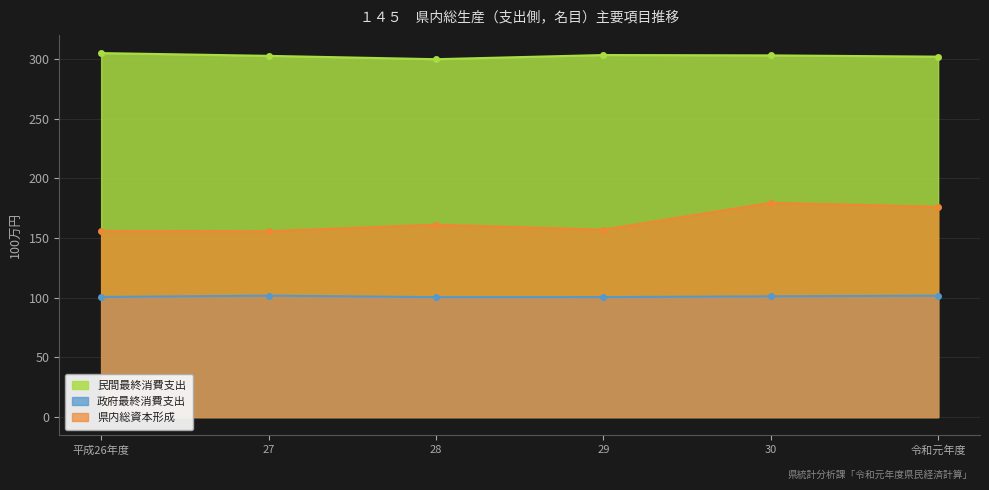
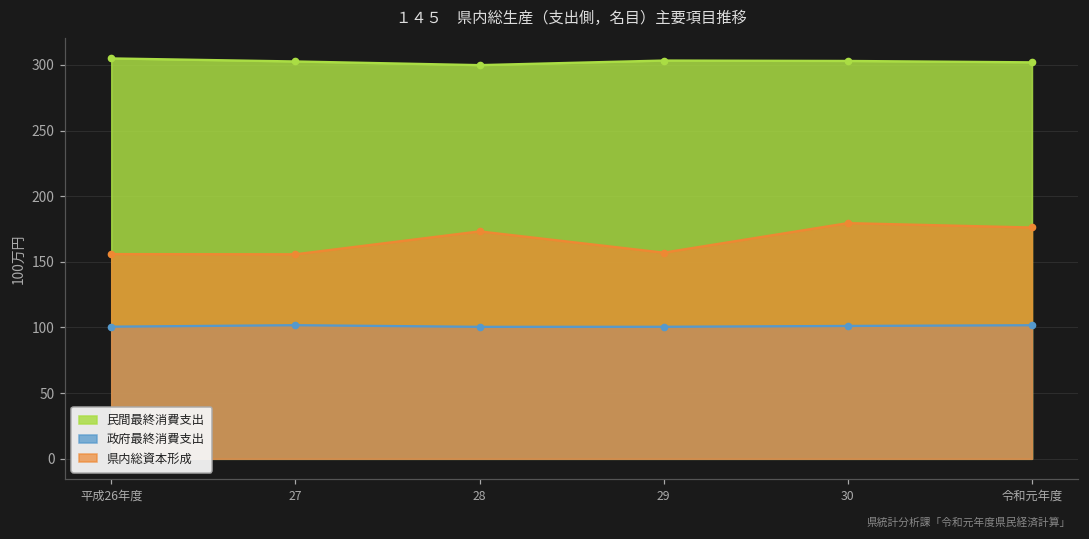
  {
    "民間最終消費支出": {
      "平成26年度": 305,
      "27": 303,
      "28": 300,
      "29": 303,
      "30": 303,
      "令和元年度": 302
    },
    "政府最終消費支出": {
      "平成26年度": 101,
      "27": 102,
      "28": 100,
      "29": 101,
      "30": 101,
      "令和元年度": 102
    },
    "県内総資本形成": {
      "平成26年度": 156,
      "27": 156,
-     "28": 161,
+     "28": 173,
      "29": 157,
      "30": 179,
      "令和元年度": 176
    }
  }
